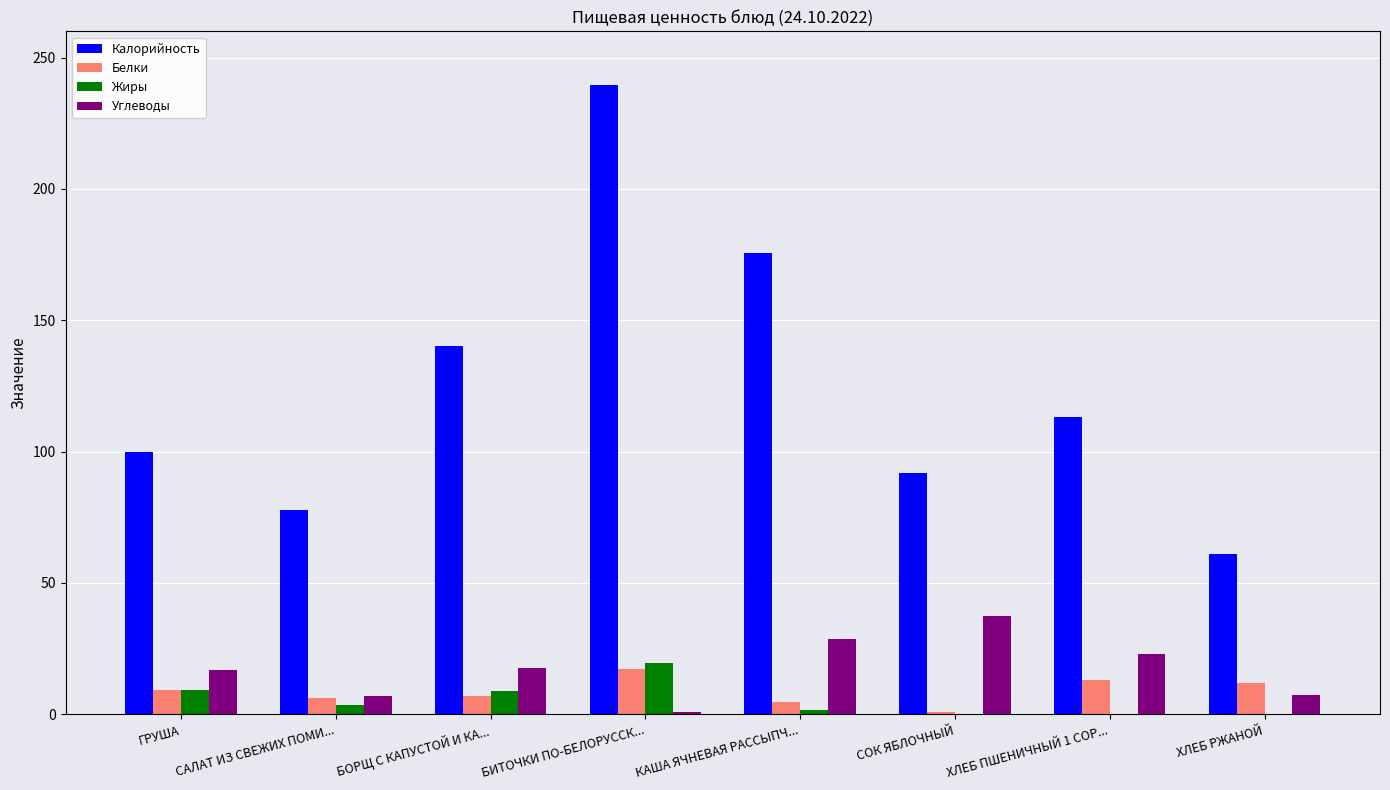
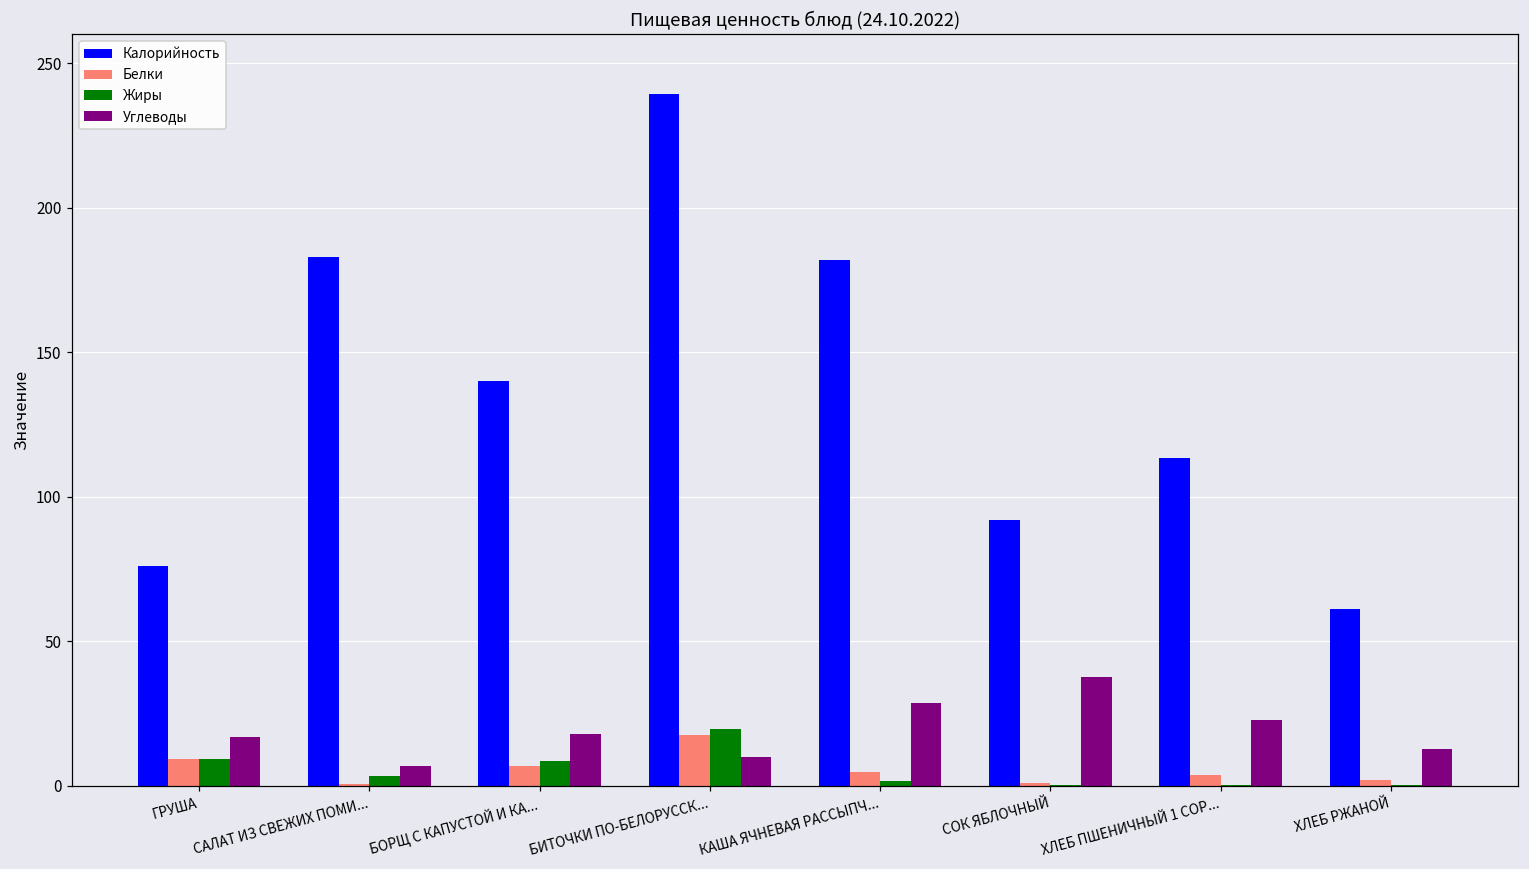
  {
    "Калорийность": {
-     "ГРУША": 100,
-     "САЛАТ ИЗ СВЕЖИХ ПОМИ...": 78,
+     "ГРУША": 76,
+     "САЛАТ ИЗ СВЕЖИХ ПОМИ...": 183,
      "БОРЩ С КАПУСТОЙ И КА...": 140,
      "БИТОЧКИ ПО-БЕЛОРУССК...": 240,
-     "КАША ЯЧНЕВАЯ РАССЫПЧ...": 176,
+     "КАША ЯЧНЕВАЯ РАССЫПЧ...": 182,
      "СОК ЯБЛОЧНЫЙ": 92,
      "ХЛЕБ ПШЕНИЧНЫЙ 1 СОР...": 113,
      "ХЛЕБ РЖАНОЙ": 61
    },
    "Белки": {
      "ГРУША": 9,
-     "САЛАТ ИЗ СВЕЖИХ ПОМИ...": 6,
+     "САЛАТ ИЗ СВЕЖИХ ПОМИ...": 1,
      "БОРЩ С КАПУСТОЙ И КА...": 7,
      "БИТОЧКИ ПО-БЕЛОРУССК...": 17,
      "КАША ЯЧНЕВАЯ РАССЫПЧ...": 5,
      "СОК ЯБЛОЧНЫЙ": 1,
-     "ХЛЕБ ПШЕНИЧНЫЙ 1 СОР...": 13,
-     "ХЛЕБ РЖАНОЙ": 12
+     "ХЛЕБ ПШЕНИЧНЫЙ 1 СОР...": 4,
+     "ХЛЕБ РЖАНОЙ": 2
    },
    "Жиры": {
      "ГРУША": 9,
      "САЛАТ ИЗ СВЕЖИХ ПОМИ...": 4,
      "БОРЩ С КАПУСТОЙ И КА...": 9,
      "БИТОЧКИ ПО-БЕЛОРУССК...": 20,
      "КАША ЯЧНЕВАЯ РАССЫПЧ...": 2
    },
    "Углеводы": {
      "ГРУША": 17,
      "САЛАТ ИЗ СВЕЖИХ ПОМИ...": 7,
      "БОРЩ С КАПУСТОЙ И КА...": 18,
-     "БИТОЧКИ ПО-БЕЛОРУССК...": 1,
+     "БИТОЧКИ ПО-БЕЛОРУССК...": 10,
      "КАША ЯЧНЕВАЯ РАССЫПЧ...": 29,
      "СОК ЯБЛОЧНЫЙ": 38,
      "ХЛЕБ ПШЕНИЧНЫЙ 1 СОР...": 23,
-     "ХЛЕБ РЖАНОЙ": 8
+     "ХЛЕБ РЖАНОЙ": 13
    }
  }
